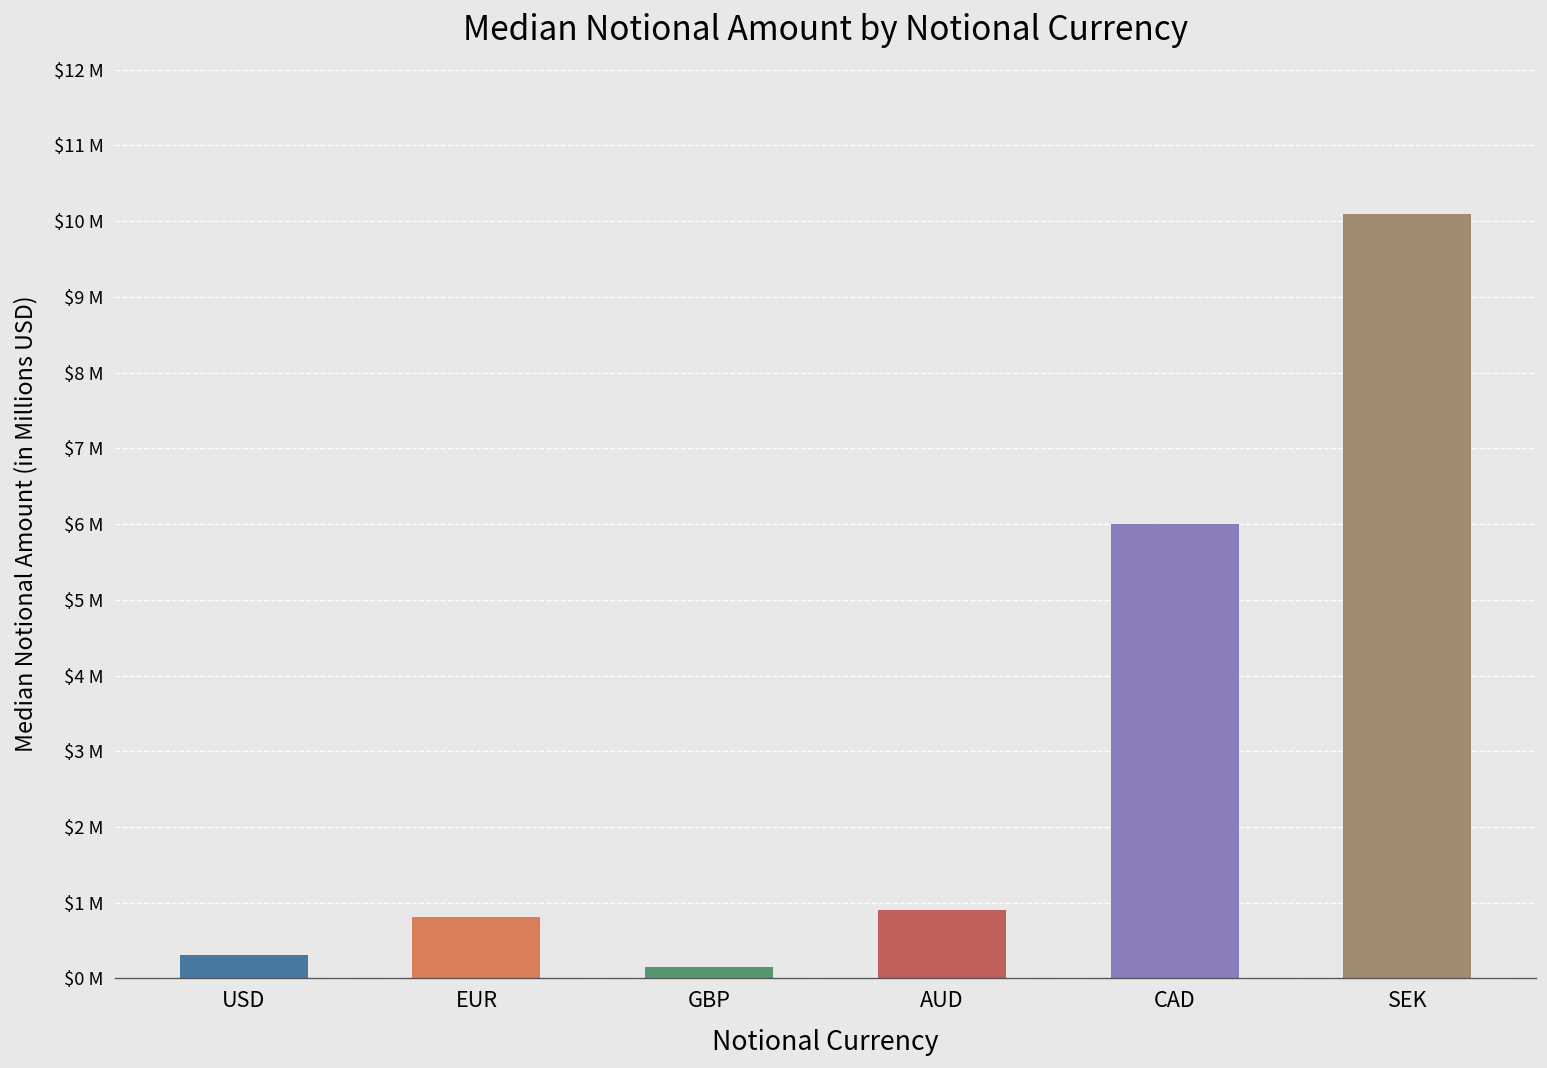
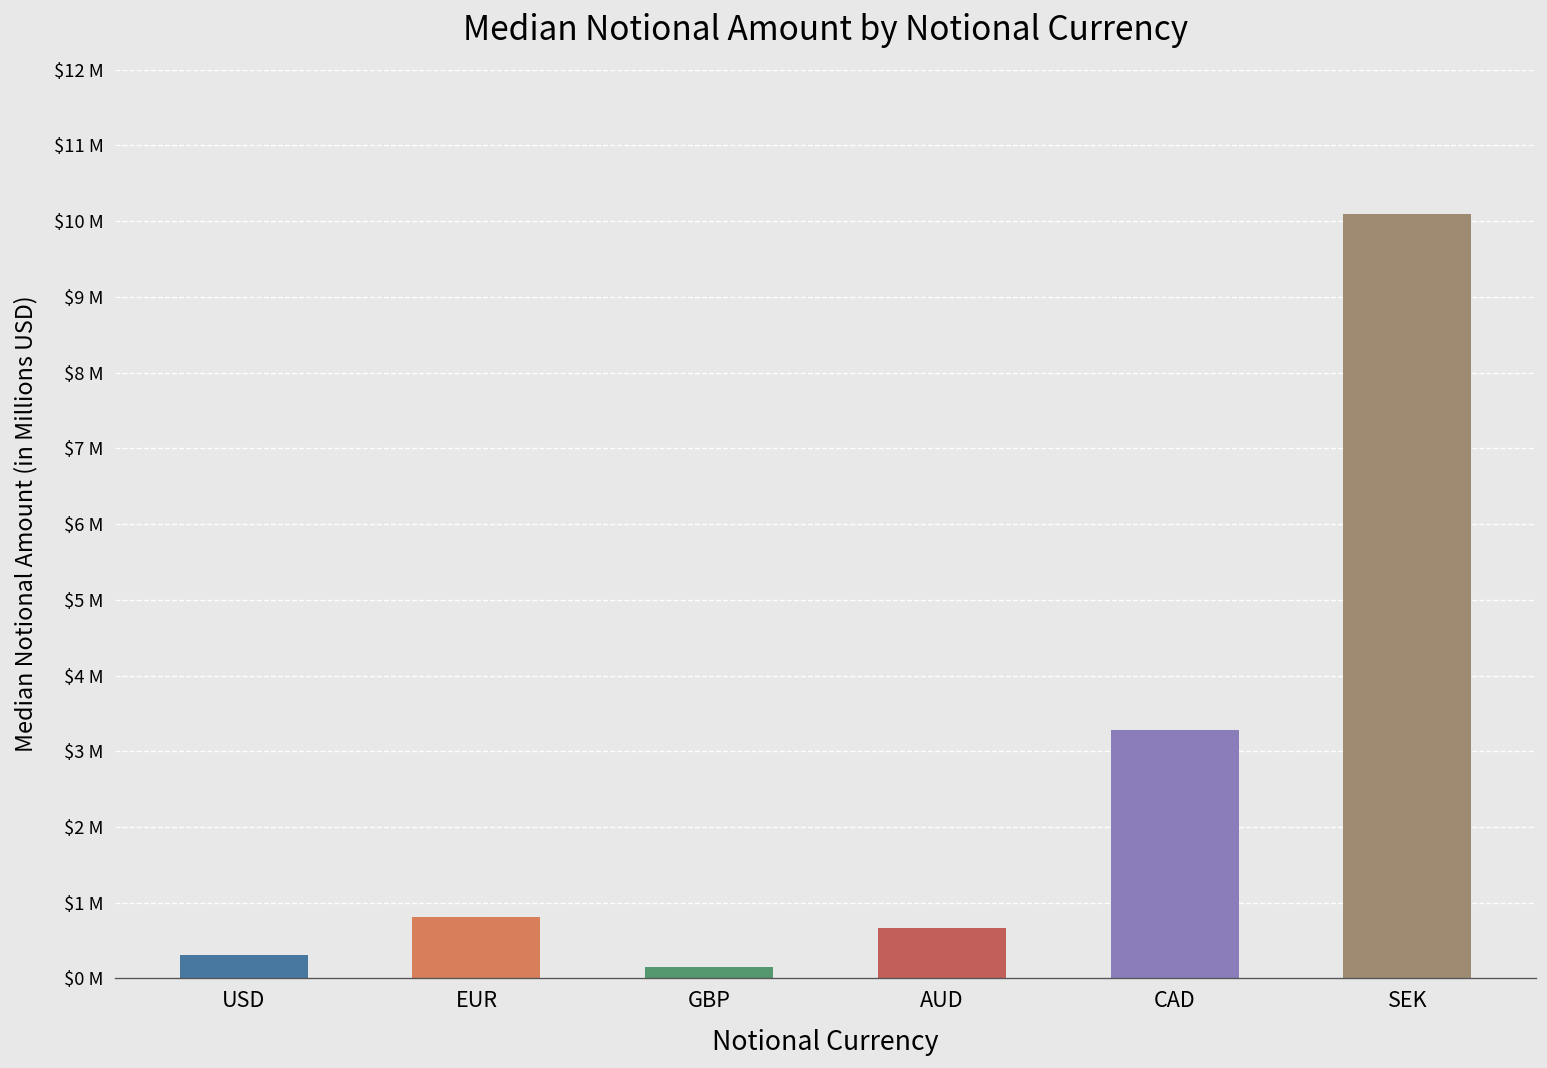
  {
    "USD": "$300000",
    "EUR": "$800000",
    "GBP": "$200000",
-   "AUD": "$900000",
-   "CAD": "$6000000",
+   "AUD": "$700000",
+   "CAD": "$3300000",
    "SEK": "$10100000"
  }
